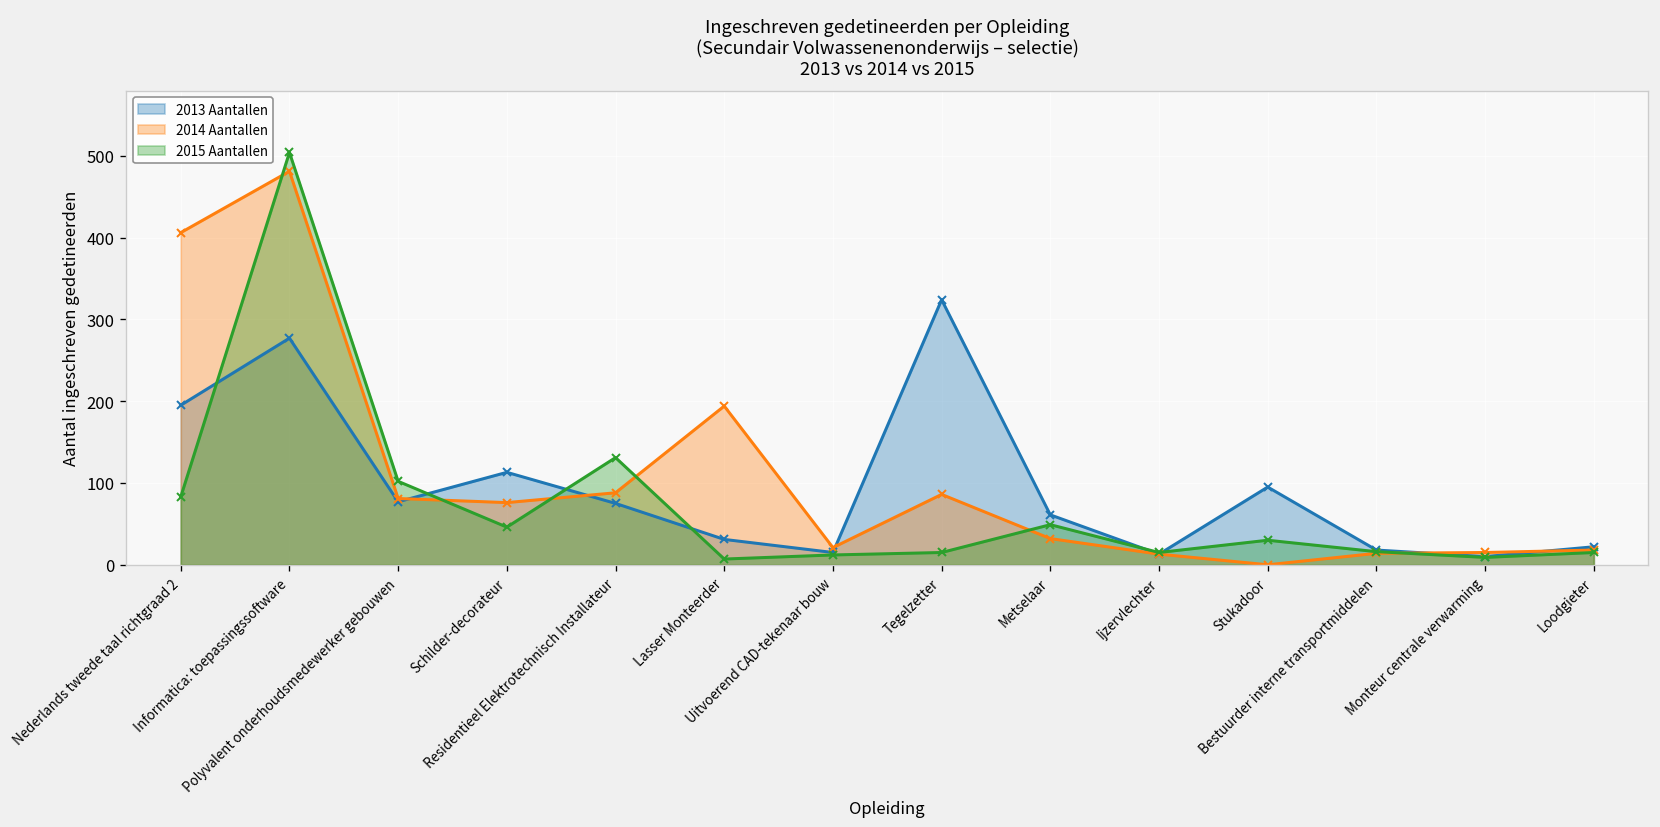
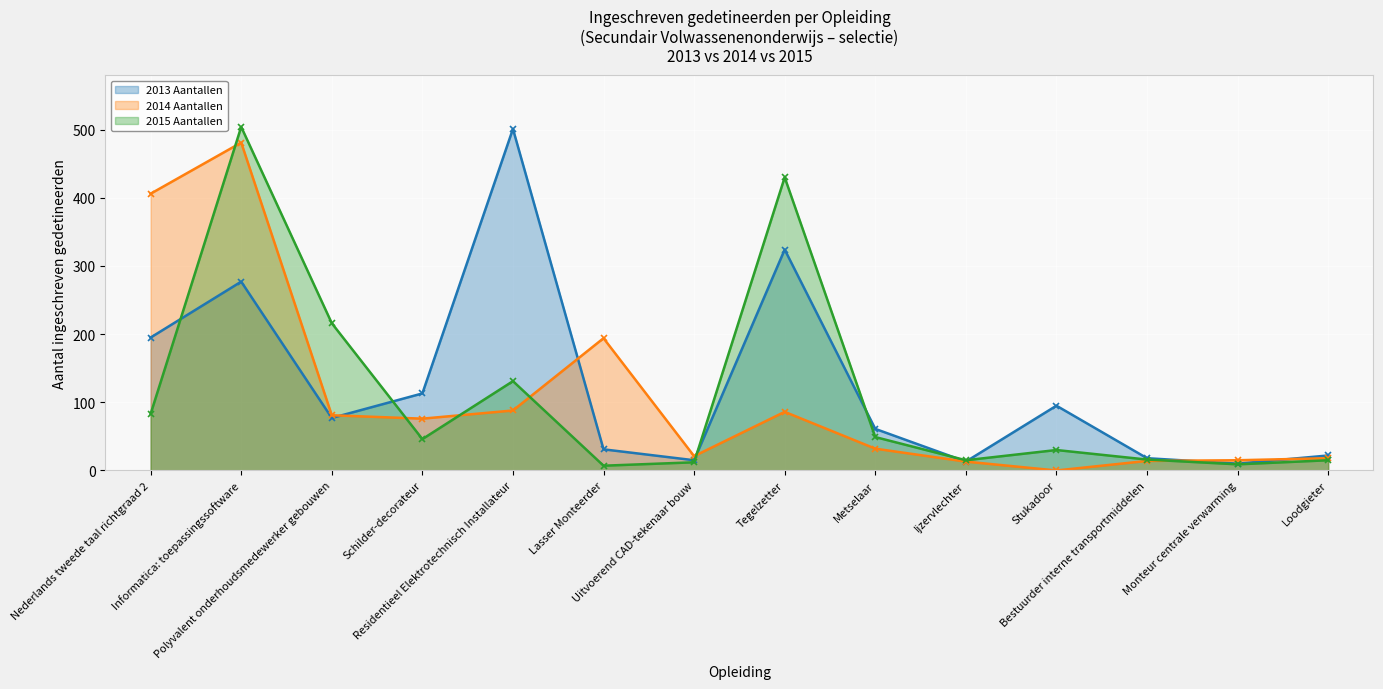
  {
    "2013 Aantallen": {
      "Nederlands tweede taal richtgraad 2": 200,
      "Informatica: toepassingssoftware": 280,
      "Polyvalent onderhoudsmedewerker gebouwen": 80,
      "Schilder-decorateur": 110,
-     "Residentieel Elektrotechnisch Installateur": 80,
+     "Residentieel Elektrotechnisch Installateur": 500,
      "Lasser Monteerder": 30,
      "Tegelzetter": 320,
      "Metselaar": 60,
      "Stukadoor": 100,
      "Loodgieter": 20
    },
    "2014 Aantallen": {
      "Nederlands tweede taal richtgraad 2": 410,
      "Informatica: toepassingssoftware": 480,
      "Polyvalent onderhoudsmedewerker gebouwen": 80,
      "Schilder-decorateur": 80,
      "Residentieel Elektrotechnisch Installateur": 90,
      "Lasser Monteerder": 190,
      "Uitvoerend CAD-tekenaar bouw": 20,
      "Tegelzetter": 90,
      "Metselaar": 30,
      "Stukadoor": 0,
      "Monteur centrale verwarming": 20
    },
    "2015 Aantallen": {
      "Nederlands tweede taal richtgraad 2": 80,
      "Informatica: toepassingssoftware": 500,
-     "Polyvalent onderhoudsmedewerker gebouwen": 100,
+     "Polyvalent onderhoudsmedewerker gebouwen": 220,
      "Schilder-decorateur": 50,
      "Residentieel Elektrotechnisch Installateur": 130,
      "Lasser Monteerder": 10,
-     "Tegelzetter": 20,
+     "Tegelzetter": 430,
      "Metselaar": 50,
      "Stukadoor": 30
    }
  }
